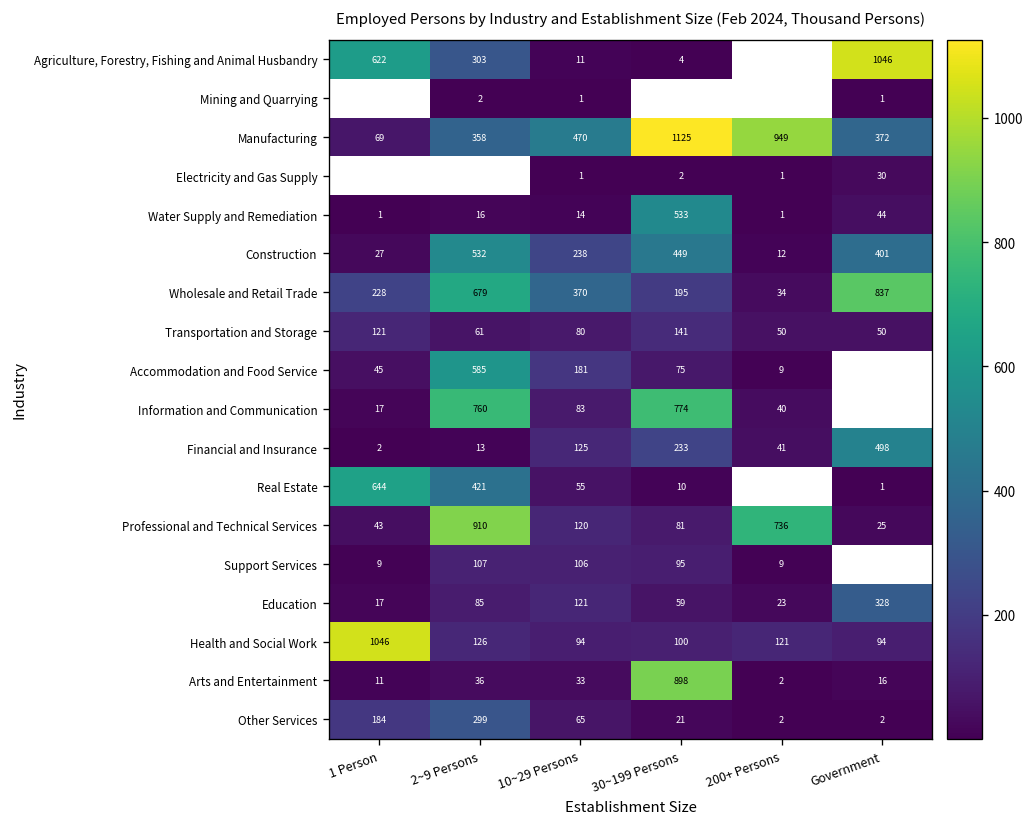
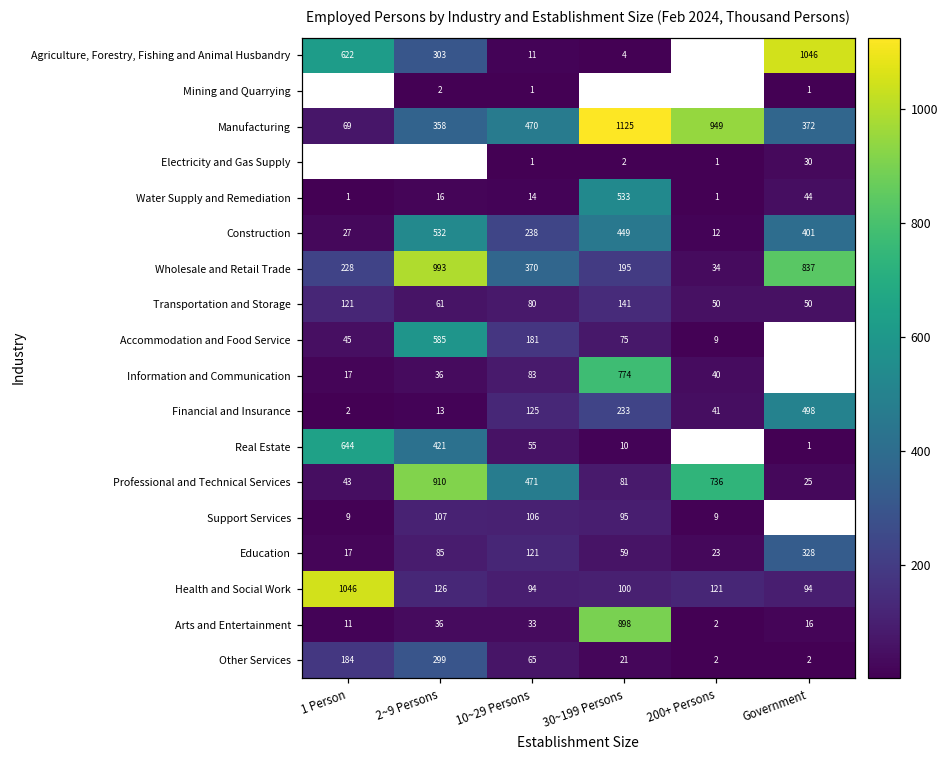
  {
    "Agriculture, Forestry, Fishing and Animal Husbandry": {
      "1 Person": 622,
      "2~9 Persons": 303,
      "10~29 Persons": 11,
      "30~199 Persons": 4,
      "Government": 1046
    },
    "Mining and Quarrying": {
      "2~9 Persons": 2,
      "10~29 Persons": 1,
      "Government": 1
    },
    "Manufacturing": {
      "1 Person": 69,
      "2~9 Persons": 358,
      "10~29 Persons": 470,
      "30~199 Persons": 1125,
      "200+ Persons": 949,
      "Government": 372
    },
    "Electricity and Gas Supply": {
      "10~29 Persons": 1,
      "30~199 Persons": 2,
      "200+ Persons": 1,
      "Government": 30
    },
    "Water Supply and Remediation": {
      "1 Person": 1,
      "2~9 Persons": 16,
      "10~29 Persons": 14,
      "30~199 Persons": 533,
      "200+ Persons": 1,
      "Government": 44
    },
    "Construction": {
      "1 Person": 27,
      "2~9 Persons": 532,
      "10~29 Persons": 238,
      "30~199 Persons": 449,
      "200+ Persons": 12,
      "Government": 401
    },
    "Wholesale and Retail Trade": {
      "1 Person": 228,
-     "2~9 Persons": 679,
+     "2~9 Persons": 993,
      "10~29 Persons": 370,
      "30~199 Persons": 195,
      "200+ Persons": 34,
      "Government": 837
    },
    "Transportation and Storage": {
      "1 Person": 121,
      "2~9 Persons": 61,
      "10~29 Persons": 80,
      "30~199 Persons": 141,
      "200+ Persons": 50,
      "Government": 50
    },
    "Accommodation and Food Service": {
      "1 Person": 45,
      "2~9 Persons": 585,
      "10~29 Persons": 181,
      "30~199 Persons": 75,
      "200+ Persons": 9
    },
    "Information and Communication": {
      "1 Person": 17,
-     "2~9 Persons": 760,
+     "2~9 Persons": 36,
      "10~29 Persons": 83,
      "30~199 Persons": 774,
      "200+ Persons": 40
    },
    "Financial and Insurance": {
      "1 Person": 2,
      "2~9 Persons": 13,
      "10~29 Persons": 125,
      "30~199 Persons": 233,
      "200+ Persons": 41,
      "Government": 498
    },
    "Real Estate": {
      "1 Person": 644,
      "2~9 Persons": 421,
      "10~29 Persons": 55,
      "30~199 Persons": 10,
      "Government": 1
    },
    "Professional and Technical Services": {
      "1 Person": 43,
      "2~9 Persons": 910,
-     "10~29 Persons": 120,
+     "10~29 Persons": 471,
      "30~199 Persons": 81,
      "200+ Persons": 736,
      "Government": 25
    },
    "Support Services": {
      "1 Person": 9,
      "2~9 Persons": 107,
      "10~29 Persons": 106,
      "30~199 Persons": 95,
      "200+ Persons": 9
    },
    "Education": {
      "1 Person": 17,
      "2~9 Persons": 85,
      "10~29 Persons": 121,
      "30~199 Persons": 59,
      "200+ Persons": 23,
      "Government": 328
    },
    "Health and Social Work": {
      "1 Person": 1046,
      "2~9 Persons": 126,
      "10~29 Persons": 94,
      "30~199 Persons": 100,
      "200+ Persons": 121,
      "Government": 94
    },
    "Arts and Entertainment": {
      "1 Person": 11,
      "2~9 Persons": 36,
      "10~29 Persons": 33,
      "30~199 Persons": 898,
      "200+ Persons": 2,
      "Government": 16
    },
    "Other Services": {
      "1 Person": 184,
      "2~9 Persons": 299,
      "10~29 Persons": 65,
      "30~199 Persons": 21,
      "200+ Persons": 2,
      "Government": 2
    }
  }
